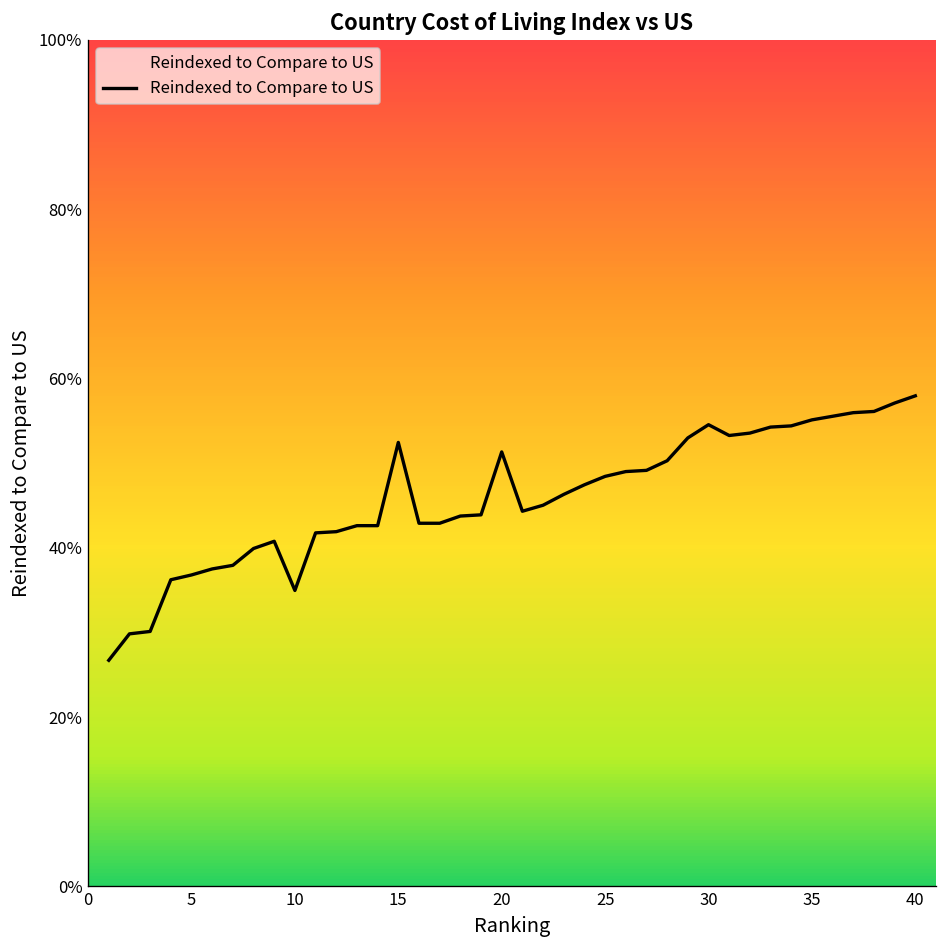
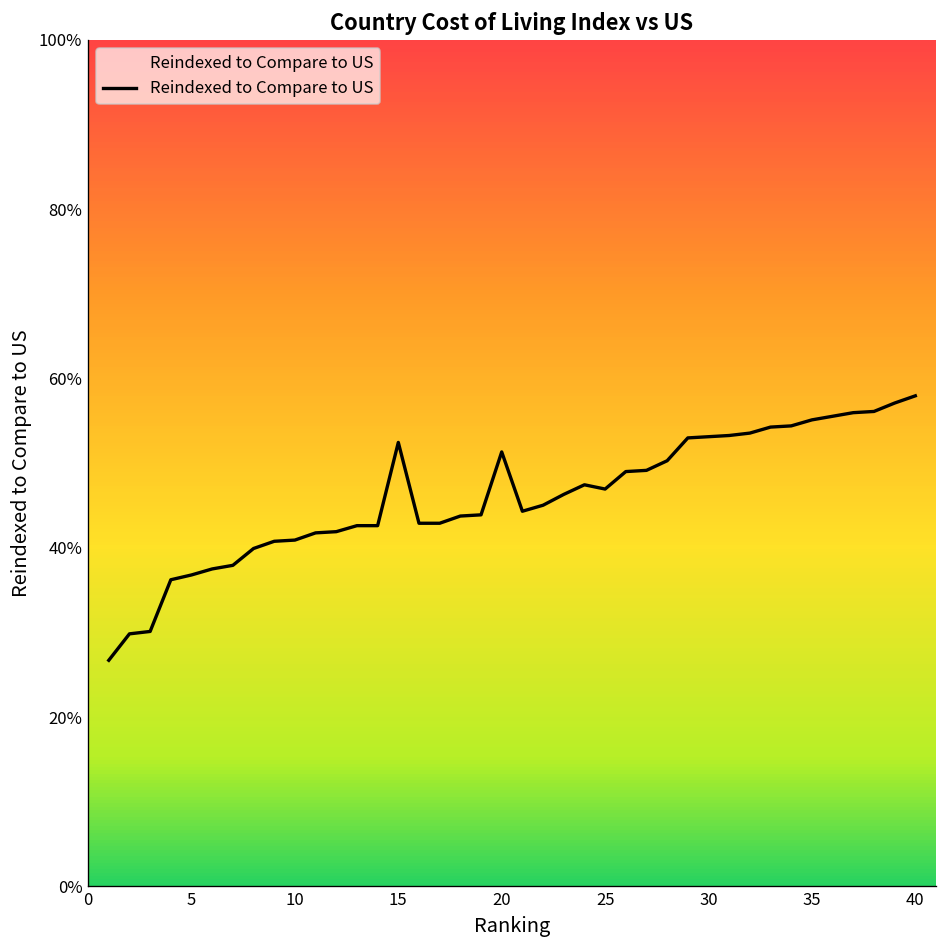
  {
    "5": "37%",
-   "10": "35%",
+   "10": "41%",
    "15": "52%",
    "20": "51%",
-   "25": "48%",
-   "30": "55%",
+   "25": "47%",
+   "30": "53%",
    "35": "55%",
    "40": "58%"
  }
